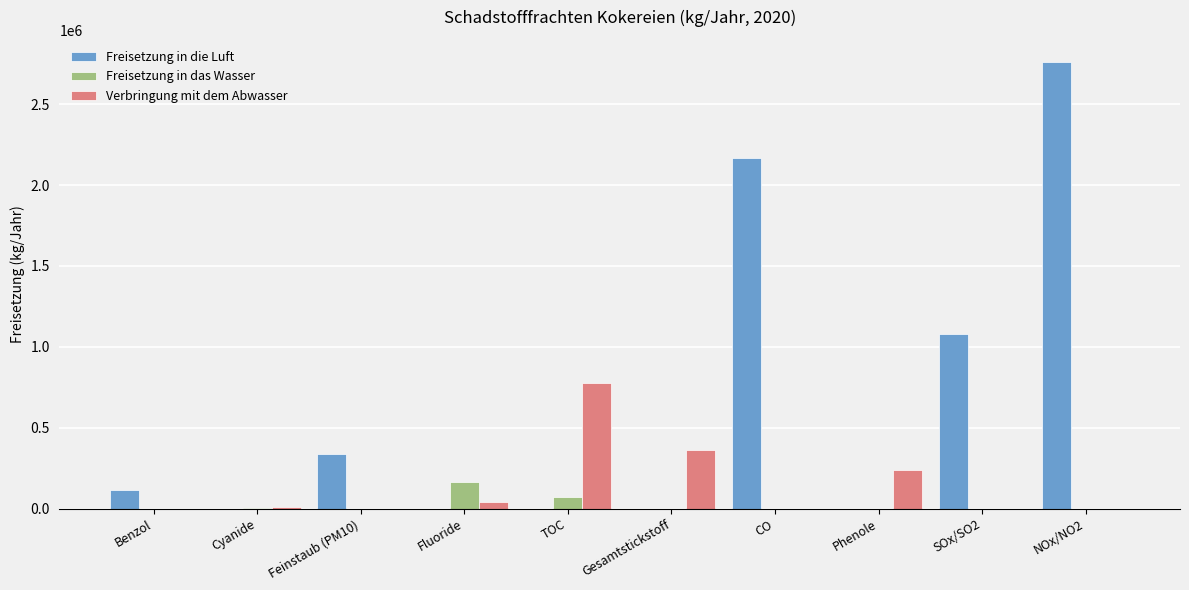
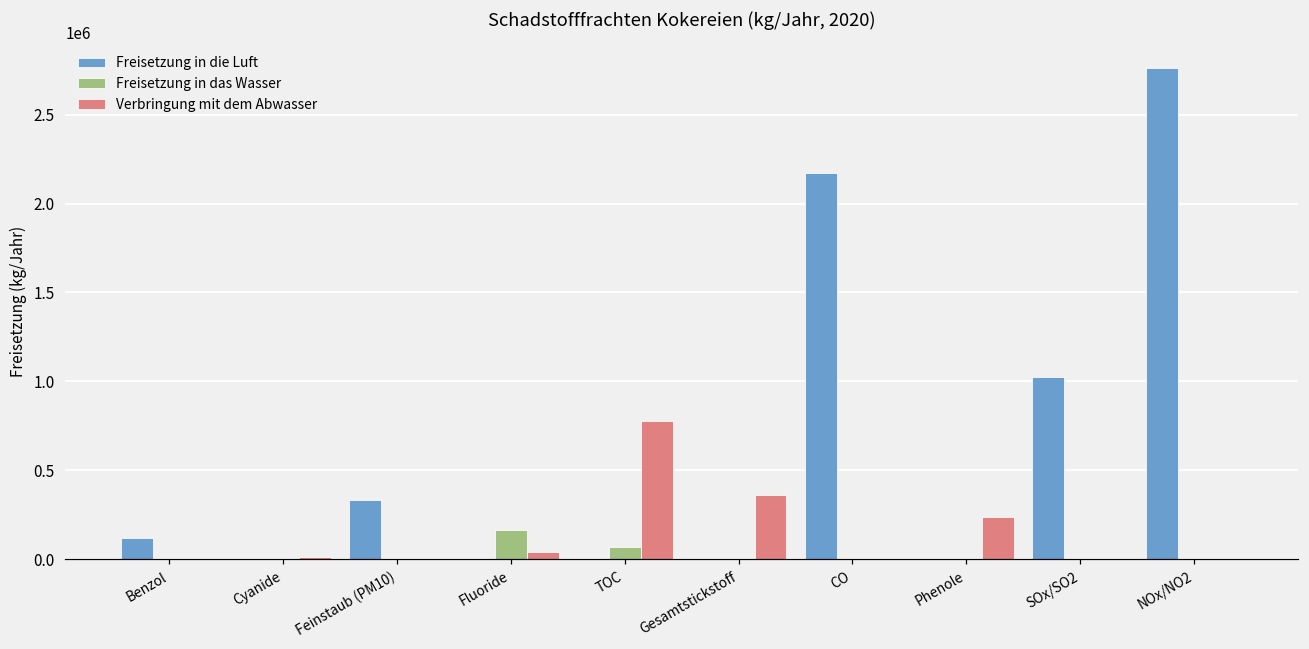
  {
    "Freisetzung in die Luft": {
      "Benzol": 120000,
      "Cyanide": 0,
      "Feinstaub (PM10)": 340000,
      "Fluoride": 0,
      "TOC": 0,
      "Gesamtstickstoff": 0,
      "CO": 2170000,
      "Phenole": 0,
-     "SOx/SO2": 1080000,
+     "SOx/SO2": 1030000,
      "NOx/NO2": 2760000
    },
    "Freisetzung in das Wasser": {
      "Benzol": 0,
      "Feinstaub (PM10)": 0,
      "Fluoride": 160000,
      "TOC": 70000,
      "Gesamtstickstoff": 0,
      "CO": 0,
      "SOx/SO2": 0,
      "NOx/NO2": 0
    },
    "Verbringung mit dem Abwasser": {
      "Benzol": 0,
      "Feinstaub (PM10)": 0,
      "Fluoride": 40000,
      "TOC": 780000,
      "Gesamtstickstoff": 360000,
      "CO": 0,
      "Phenole": 240000,
      "SOx/SO2": 0,
      "NOx/NO2": 0
    }
  }
